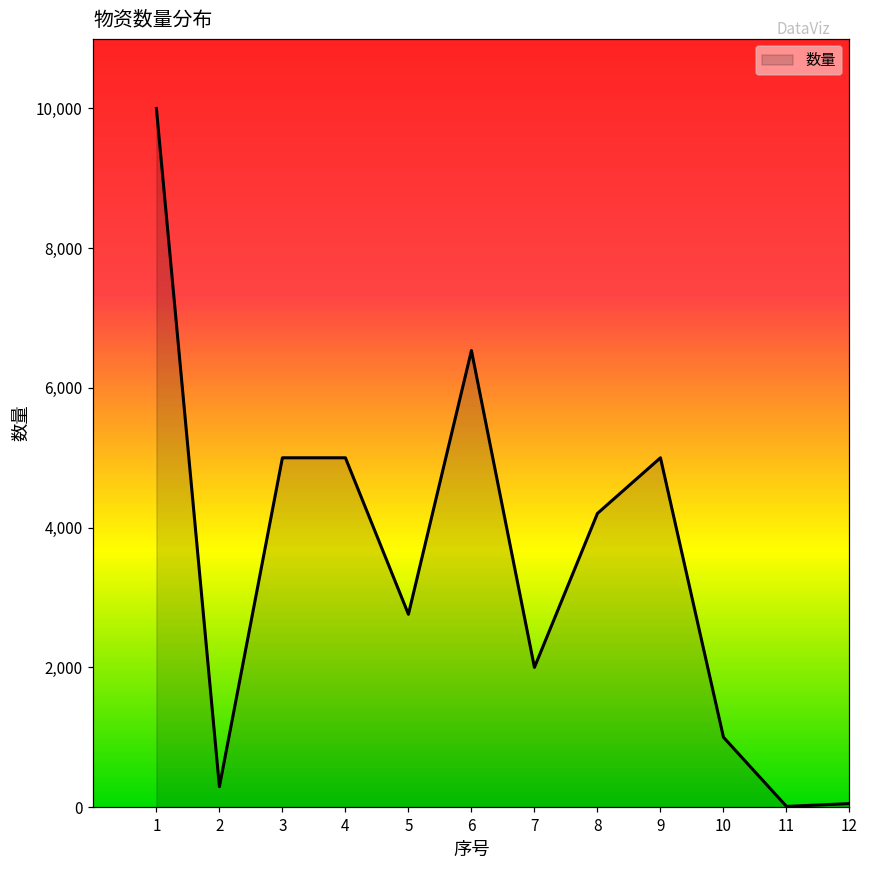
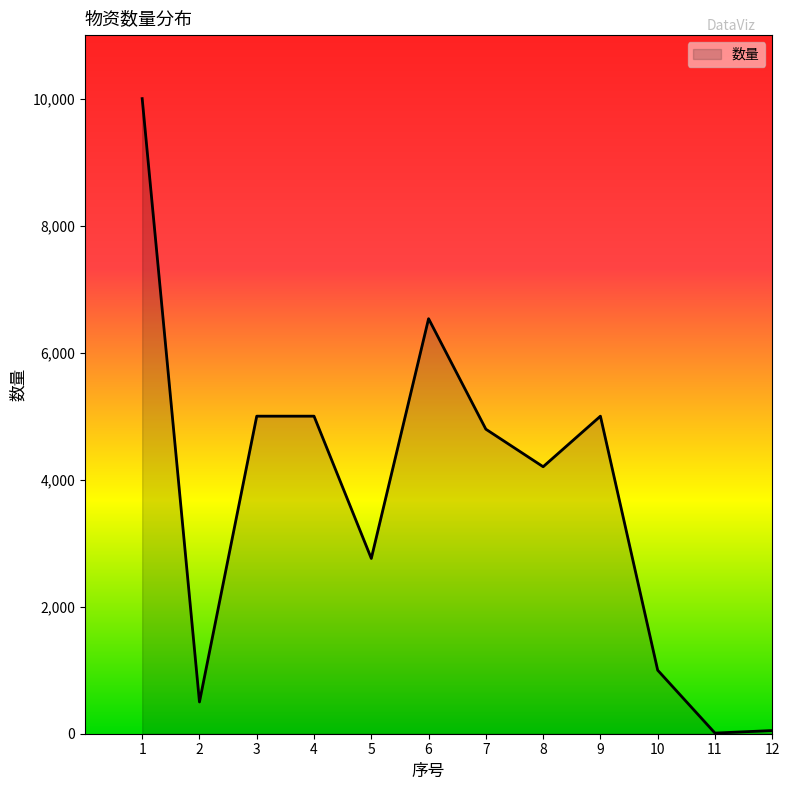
  {
    "1": "10,000",
-   "2": "300",
+   "2": "500",
    "3": "5,000",
    "4": "5,000",
    "5": "2,800",
    "6": "6,500",
-   "7": "2,000",
+   "7": "4,800",
    "8": "4,200",
    "9": "5,000",
    "10": "1,000",
    "11": "0",
    "12": "100"
  }
